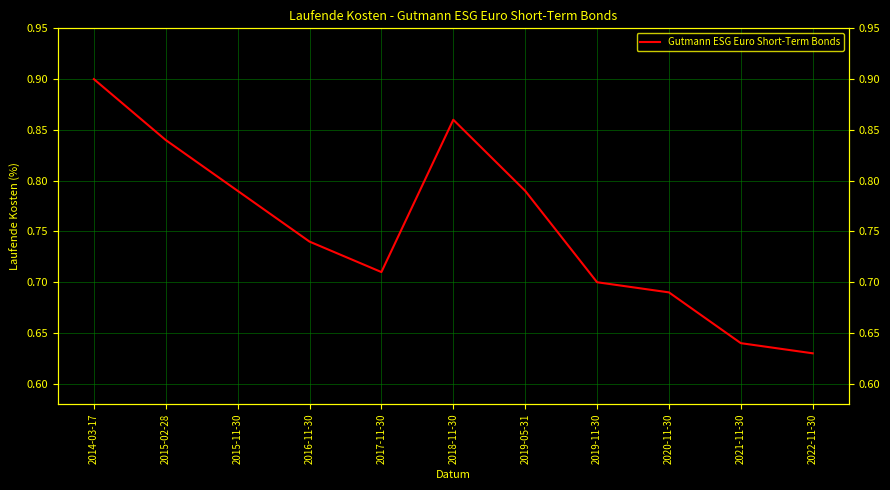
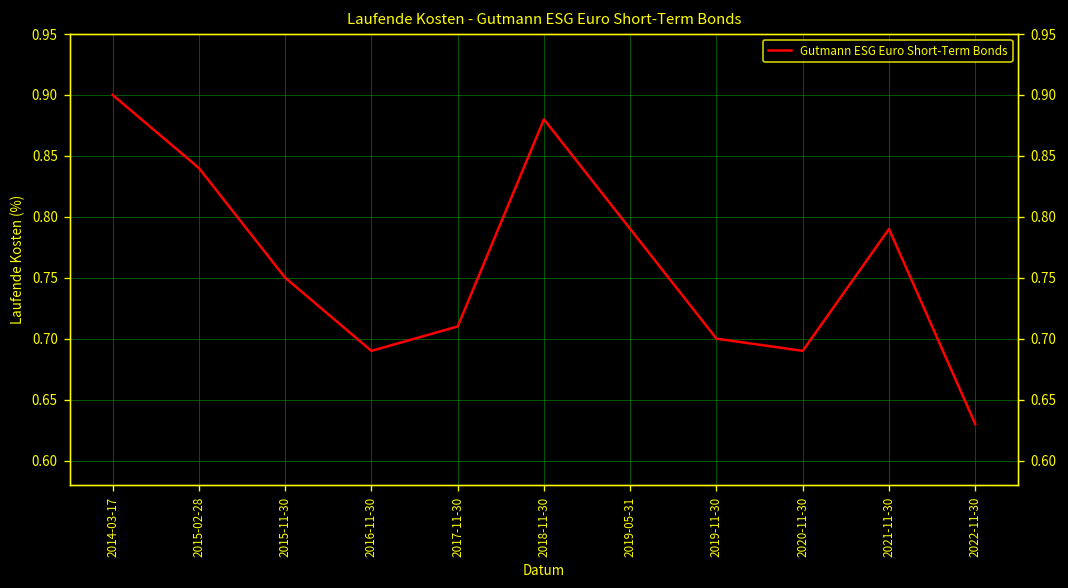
  {
    "2014-03-17": 0.90,
    "2015-02-28": 0.84,
-   "2015-11-30": 0.79,
-   "2016-11-30": 0.74,
+   "2015-11-30": 0.75,
+   "2016-11-30": 0.69,
    "2017-11-30": 0.71,
-   "2018-11-30": 0.86,
+   "2018-11-30": 0.88,
    "2019-05-31": 0.79,
    "2019-11-30": 0.70,
    "2020-11-30": 0.69,
-   "2021-11-30": 0.64,
+   "2021-11-30": 0.79,
    "2022-11-30": 0.63
  }
